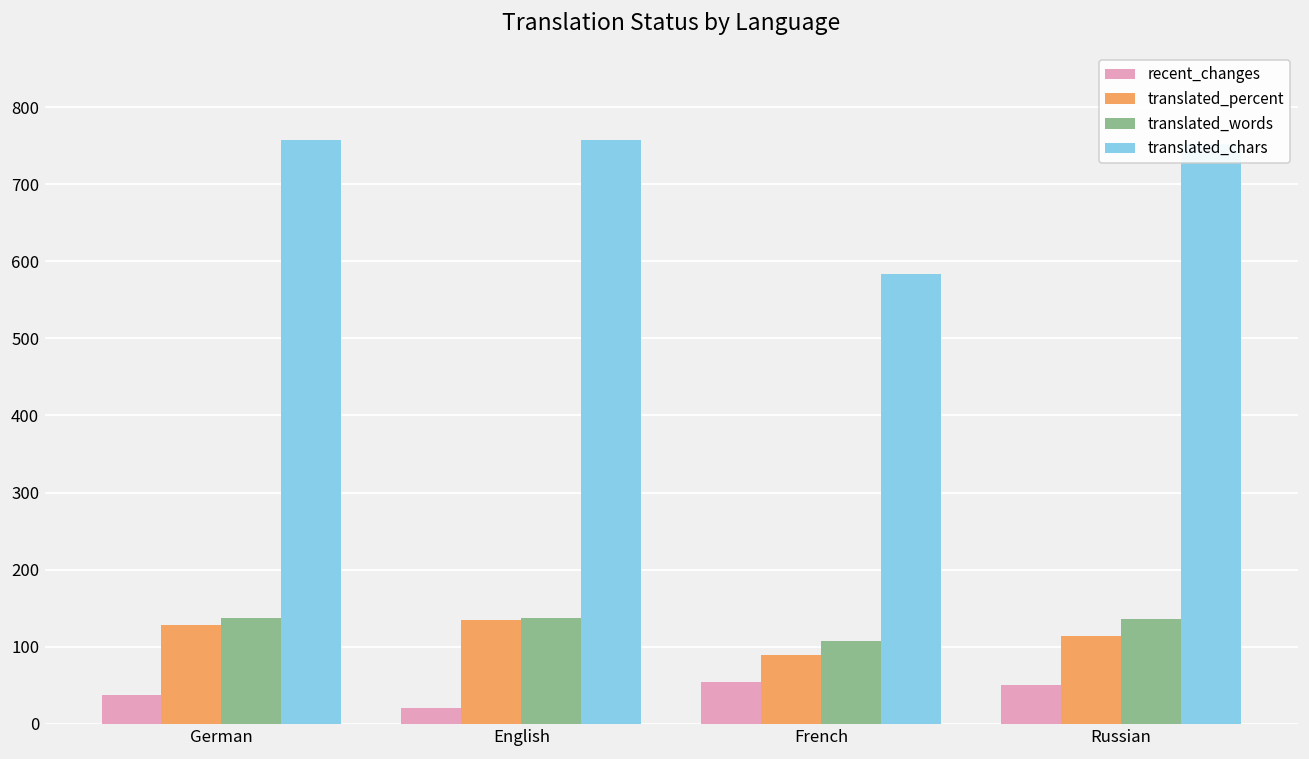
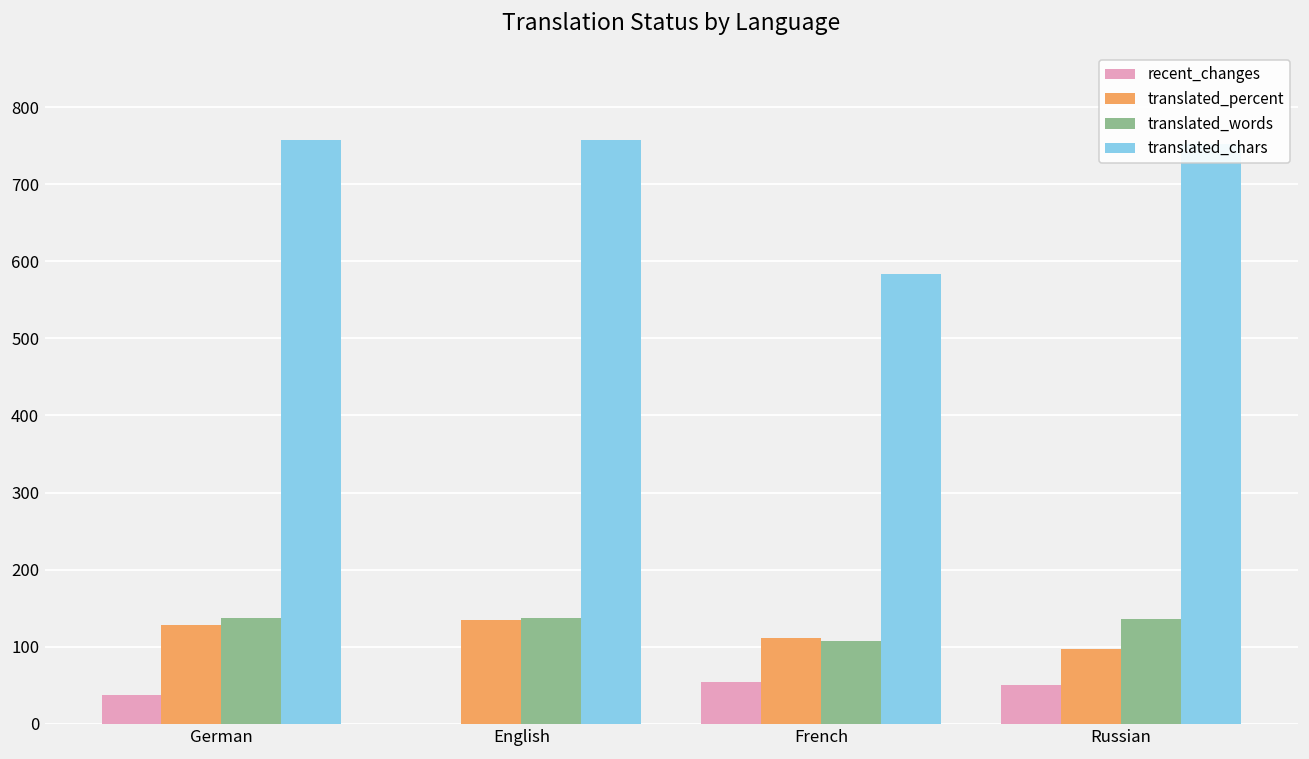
  {
    "recent_changes": {
      "German": 40,
-     "English": 20,
+     "English": 0,
      "French": 50,
      "Russian": 50
    },
    "translated_percent": {
      "German": 130,
      "English": 140,
-     "French": 90,
-     "Russian": 110
+     "French": 110,
+     "Russian": 100
    },
    "translated_words": {
      "German": 140,
      "English": 140,
      "French": 110,
      "Russian": 140
    },
    "translated_chars": {
      "German": 760,
      "English": 760,
      "French": 580
    }
  }
